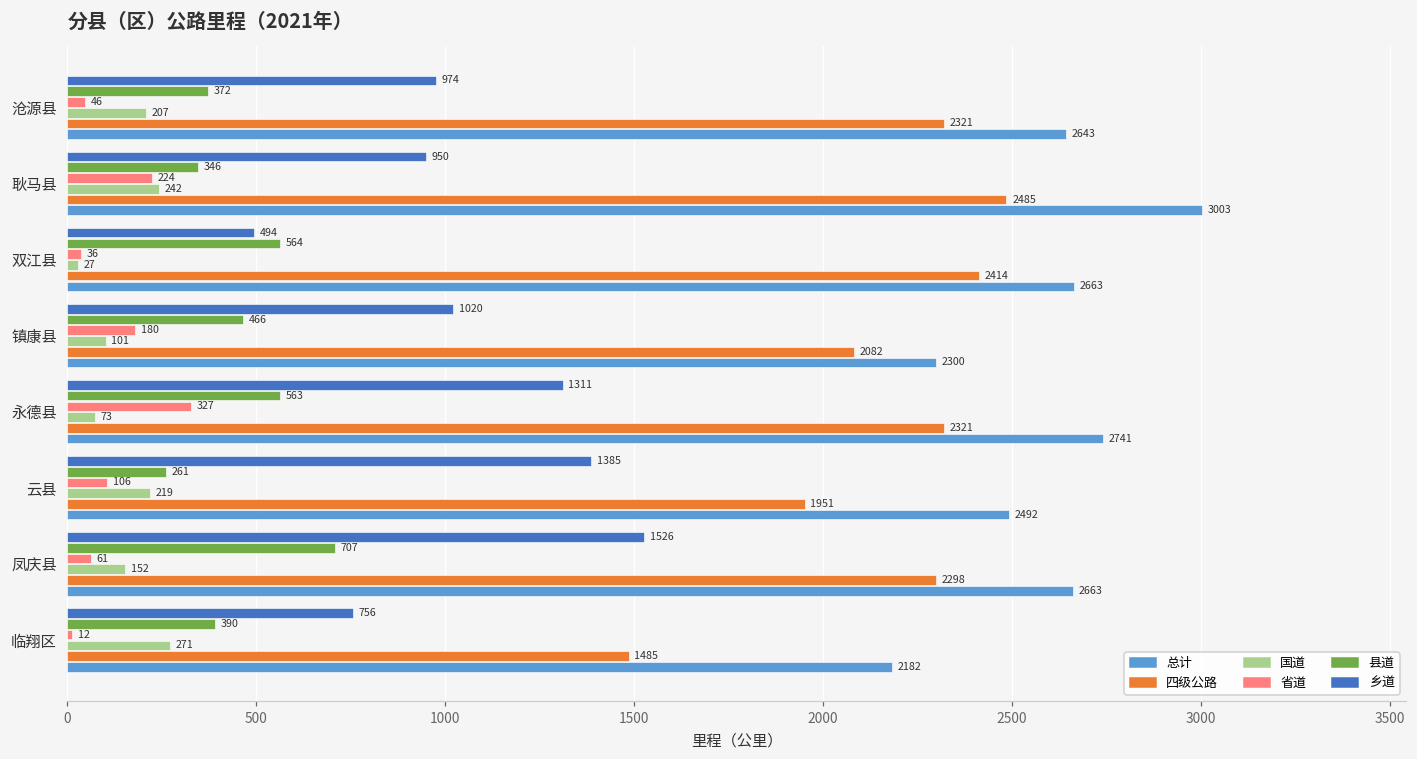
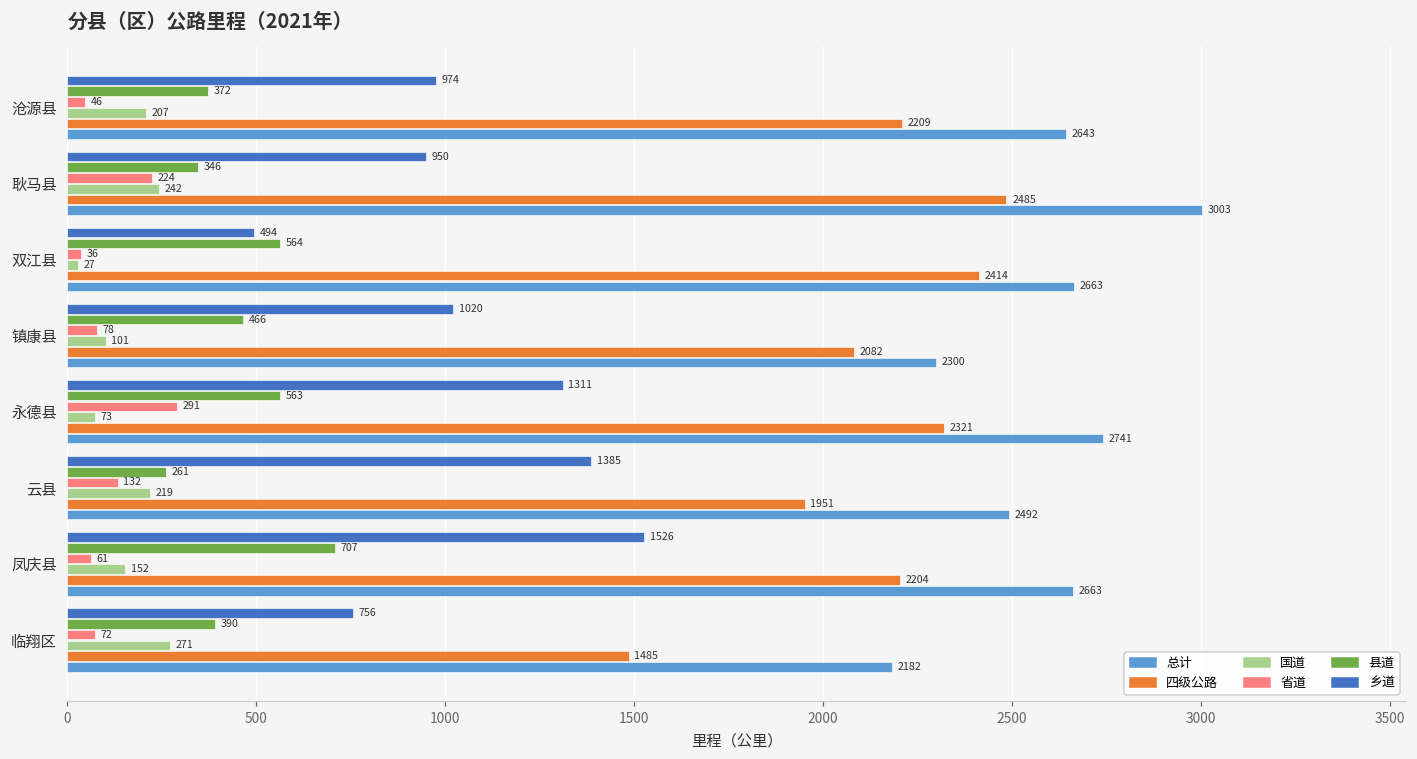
  {
    "四级公路": {
-     "沧源县": 2321,
+     "沧源县": 2209,
      "耿马县": 2485,
      "双江县": 2414,
      "镇康县": 2082,
      "永德县": 2321,
      "云县": 1951,
-     "凤庆县": 2298,
+     "凤庆县": 2204,
      "临翔区": 1485
    },
    "国道": {
      "沧源县": 207,
      "耿马县": 242,
      "双江县": 27,
      "镇康县": 101,
      "永德县": 73,
      "云县": 219,
      "凤庆县": 152,
      "临翔区": 271
    },
    "省道": {
      "沧源县": 46,
      "耿马县": 224,
      "双江县": 36,
-     "镇康县": 180,
-     "永德县": 327,
-     "云县": 106,
+     "镇康县": 78,
+     "永德县": 291,
+     "云县": 132,
      "凤庆县": 61,
-     "临翔区": 12
+     "临翔区": 72
    },
    "县道": {
      "沧源县": 372,
      "耿马县": 346,
      "双江县": 564,
      "镇康县": 466,
      "永德县": 563,
      "云县": 261,
      "凤庆县": 707,
      "临翔区": 390
    }
  }
